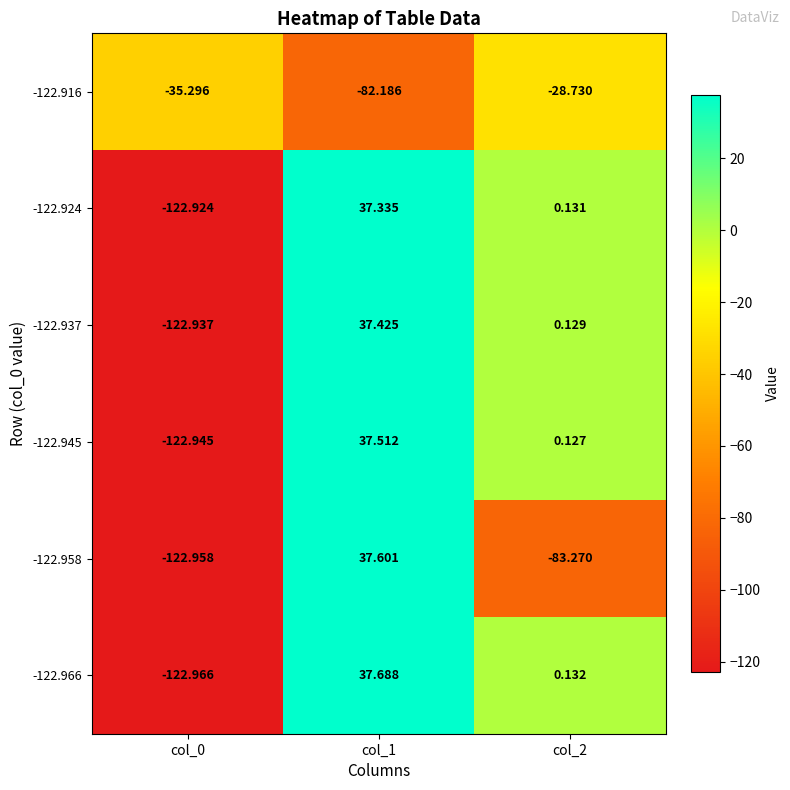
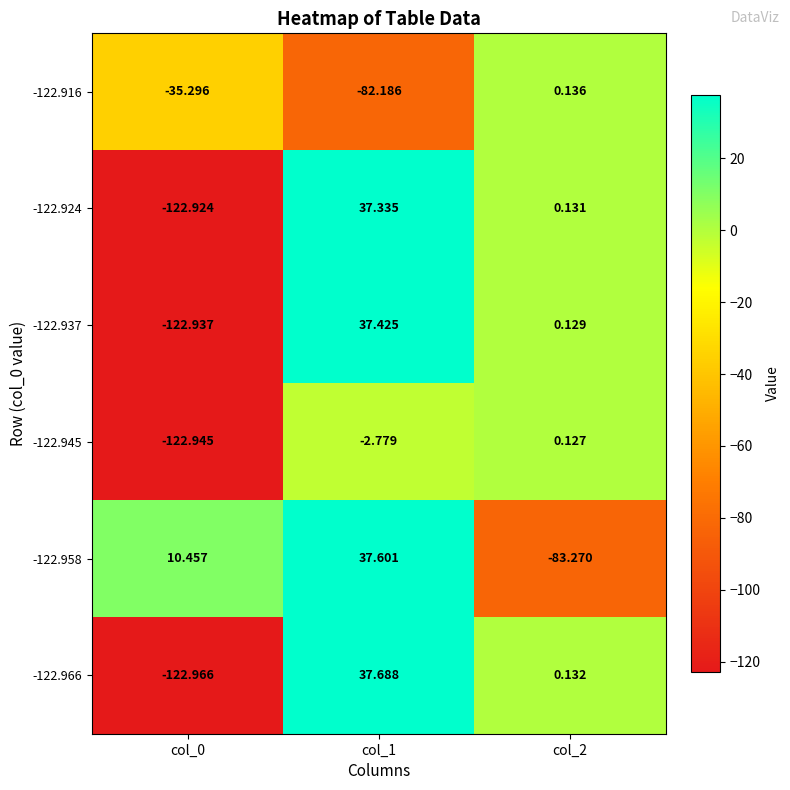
  {
    "-122.916": {
      "col_0": -35.296,
      "col_1": -82.186,
-     "col_2": -28.730
+     "col_2": 0.136
    },
    "-122.924": {
      "col_0": -122.924,
      "col_1": 37.335,
      "col_2": 0.131
    },
    "-122.937": {
      "col_0": -122.937,
      "col_1": 37.425,
      "col_2": 0.129
    },
    "-122.945": {
      "col_0": -122.945,
-     "col_1": 37.512,
+     "col_1": -2.779,
      "col_2": 0.127
    },
    "-122.958": {
-     "col_0": -122.958,
+     "col_0": 10.457,
      "col_1": 37.601,
      "col_2": -83.270
    },
    "-122.966": {
      "col_0": -122.966,
      "col_1": 37.688,
      "col_2": 0.132
    }
  }
